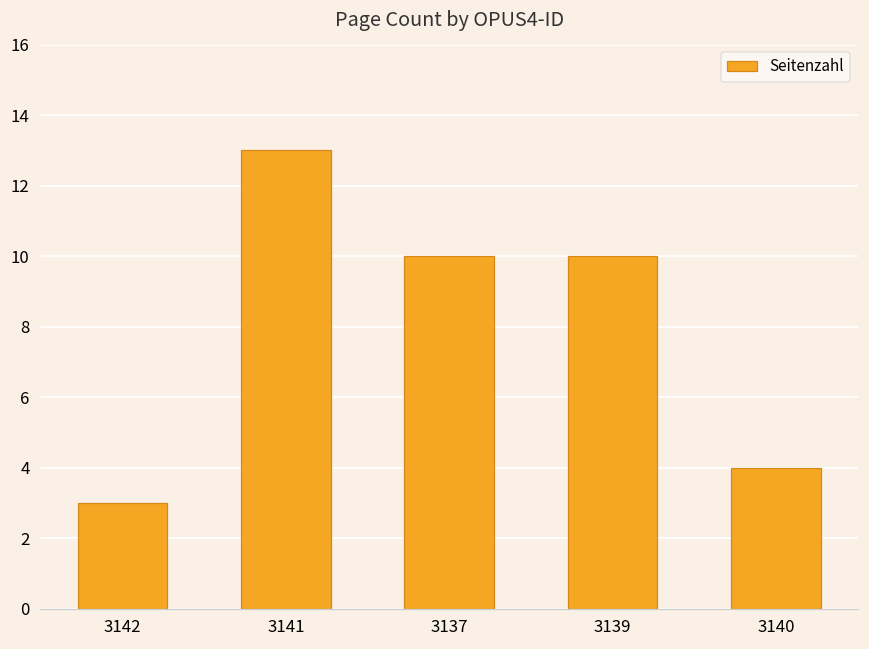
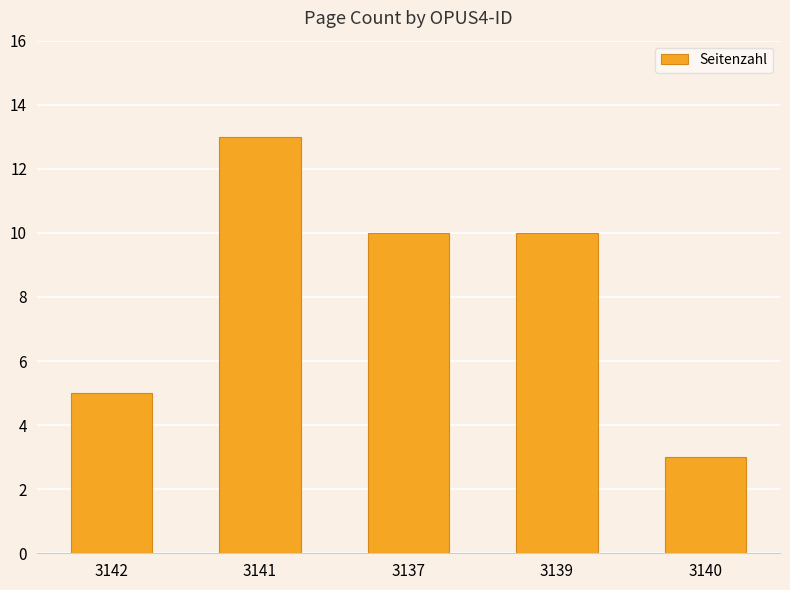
  {
-   "3142": 3,
+   "3142": 5,
    "3141": 13,
    "3137": 10,
    "3139": 10,
-   "3140": 4
+   "3140": 3
  }
